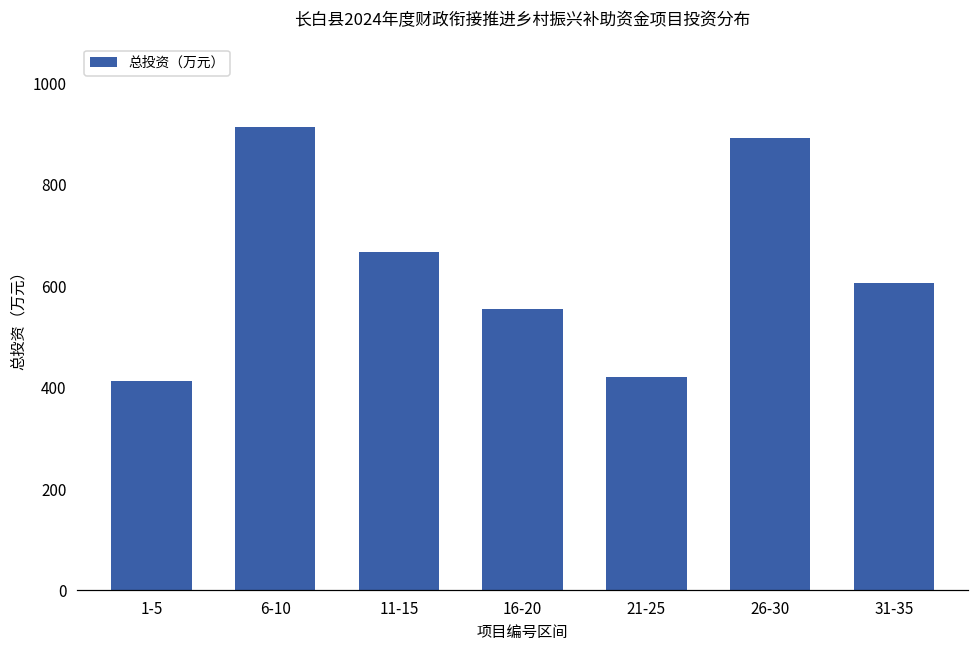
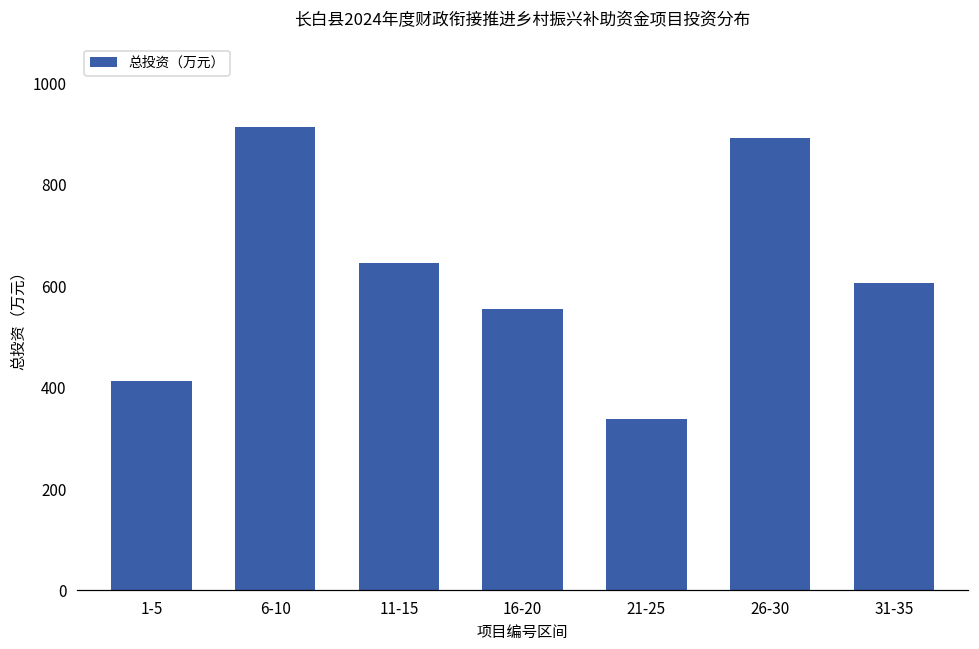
  {
    "1-5": 410,
    "6-10": 910,
-   "11-15": 670,
+   "11-15": 650,
    "16-20": 560,
-   "21-25": 420,
+   "21-25": 340,
    "26-30": 890,
    "31-35": 610
  }
